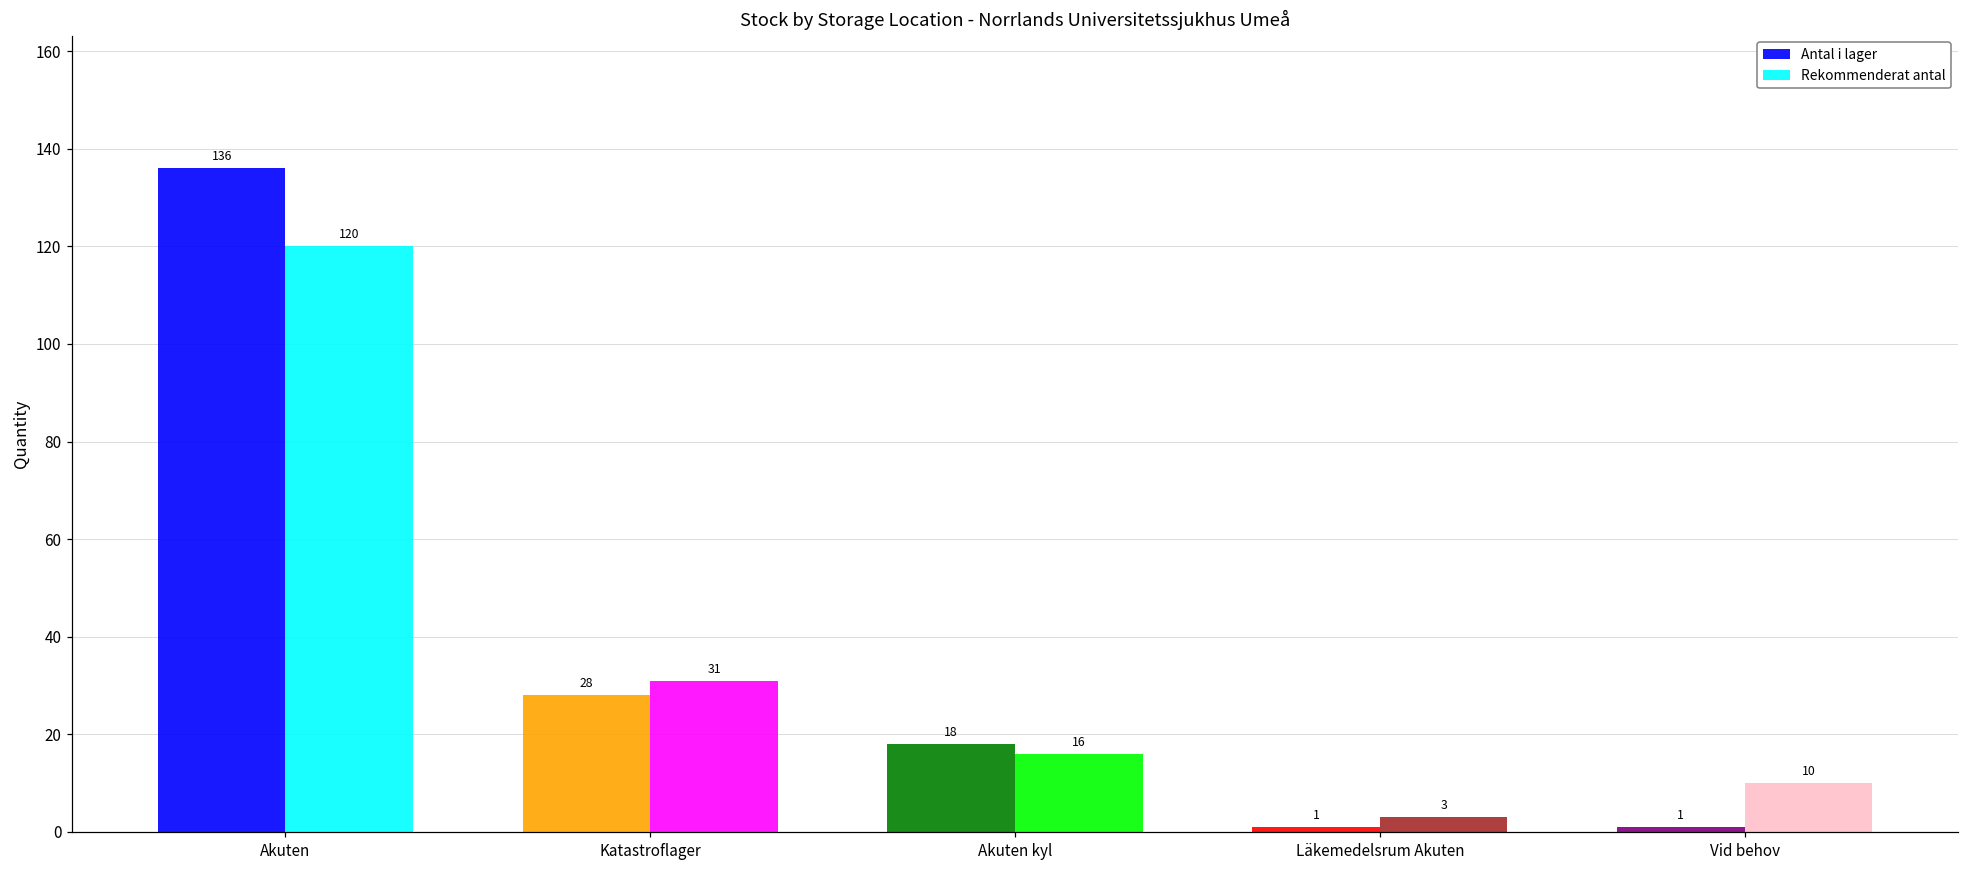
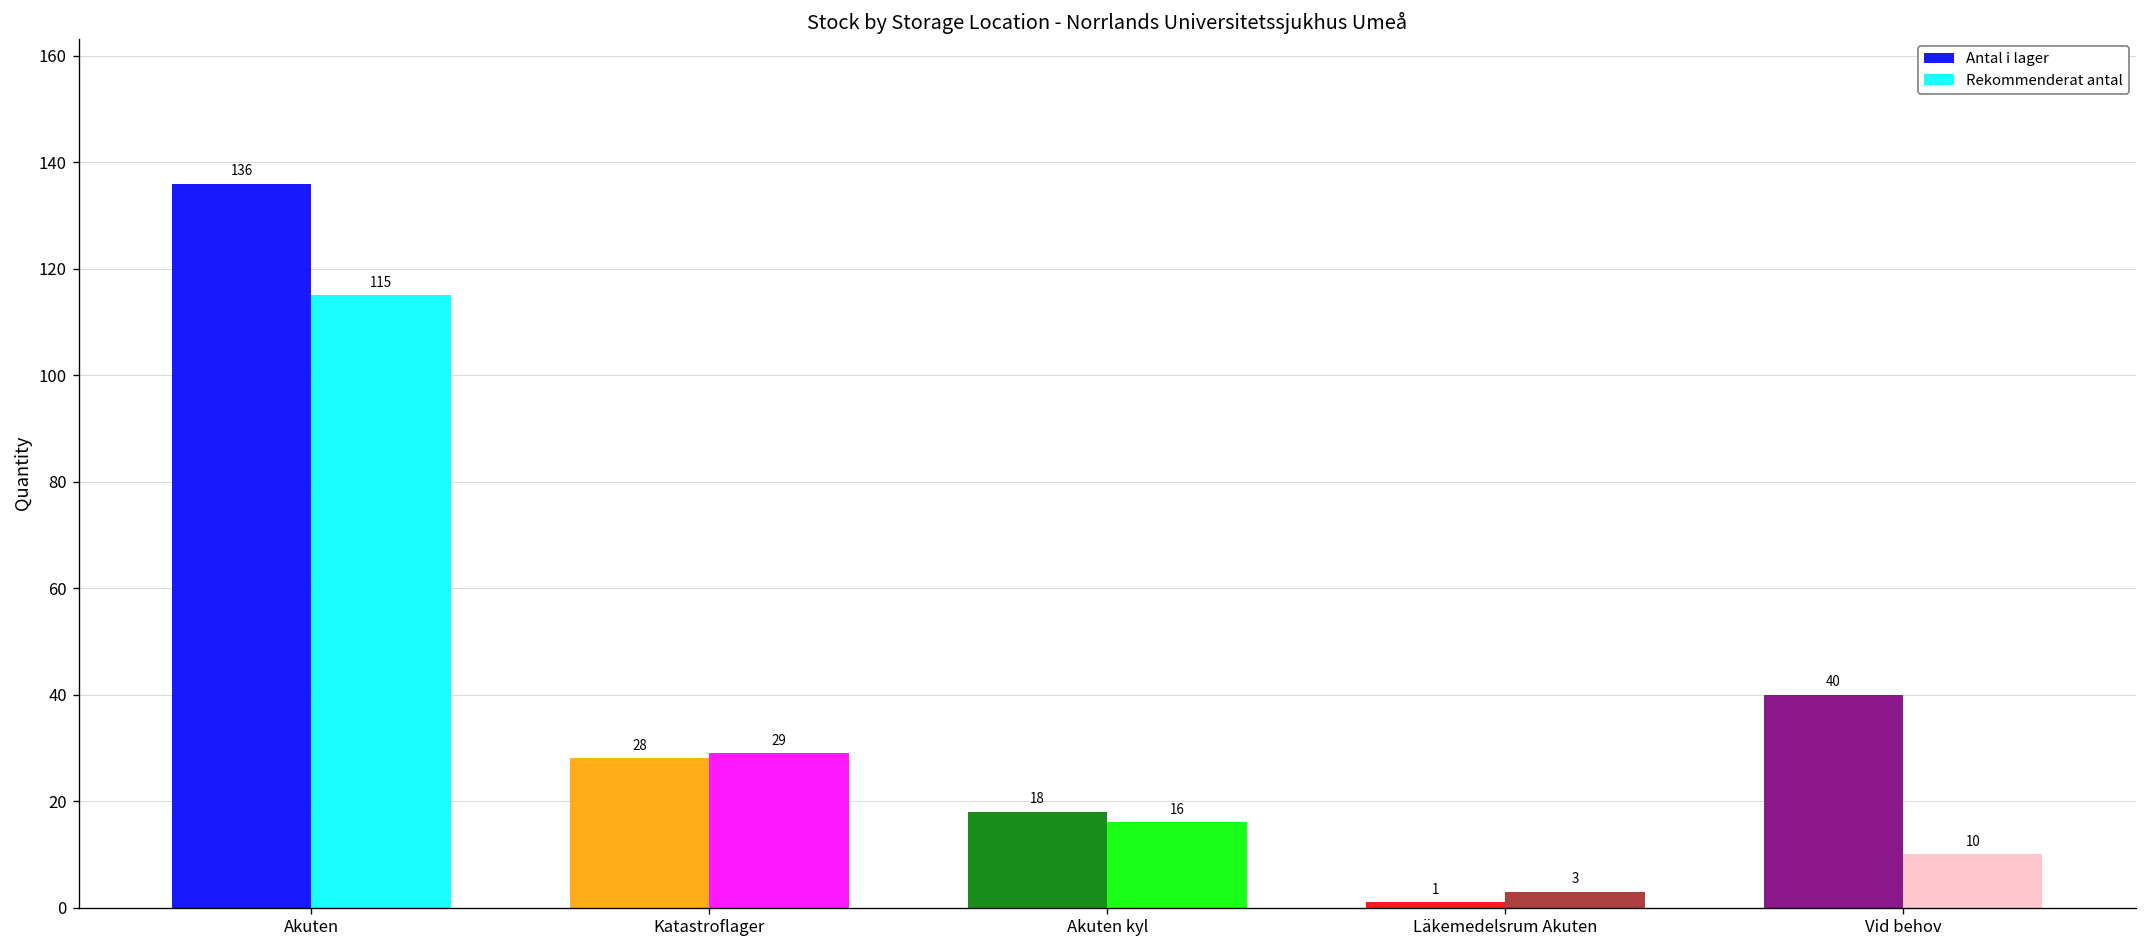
  {
    "Antal i lager": {
      "Akuten": 136,
      "Katastroflager": 28,
      "Akuten kyl": 18,
      "Läkemedelsrum Akuten": 1,
-     "Vid behov": 1
+     "Vid behov": 40
    },
    "Rekommenderat antal": {
-     "Akuten": 120,
-     "Katastroflager": 31,
+     "Akuten": 115,
+     "Katastroflager": 29,
      "Akuten kyl": 16,
      "Läkemedelsrum Akuten": 3,
      "Vid behov": 10
    }
  }
